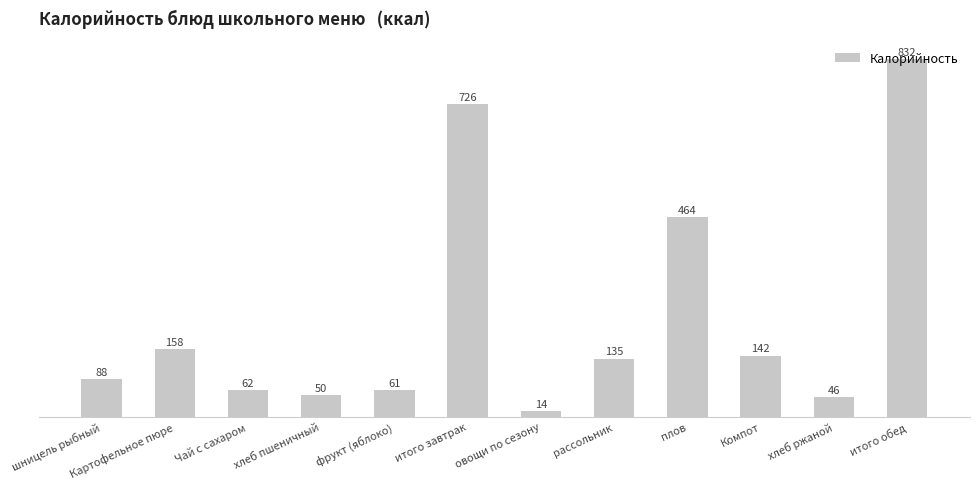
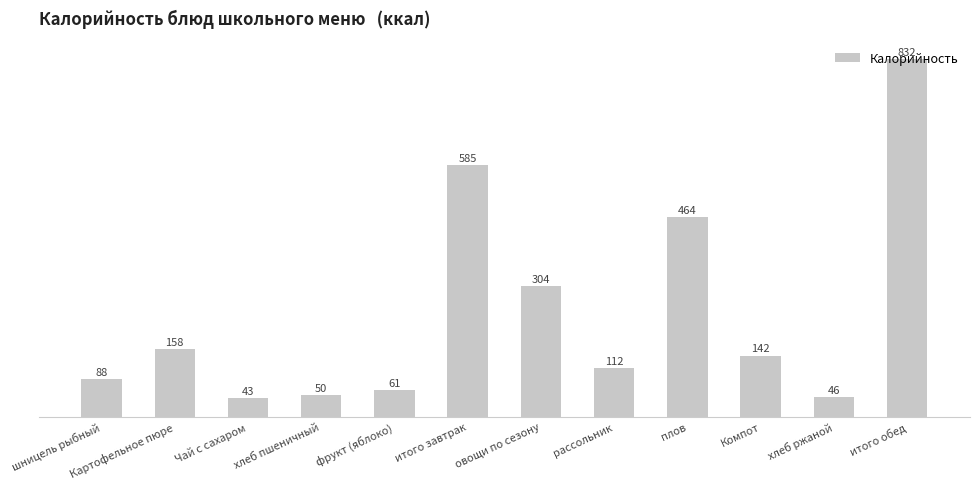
  {
    "шницель рыбный": 88,
    "Картофельное пюре": 158,
-   "Чай с сахаром": 62,
+   "Чай с сахаром": 43,
    "хлеб пшеничный": 50,
    "фрукт (яблоко)": 61,
-   "итого завтрак": 726,
-   "овощи по сезону": 14,
-   "рассольник": 135,
+   "итого завтрак": 585,
+   "овощи по сезону": 304,
+   "рассольник": 112,
    "плов": 464,
    "Компот": 142,
    "хлеб ржаной": 46,
    "итого обед": 832
  }
